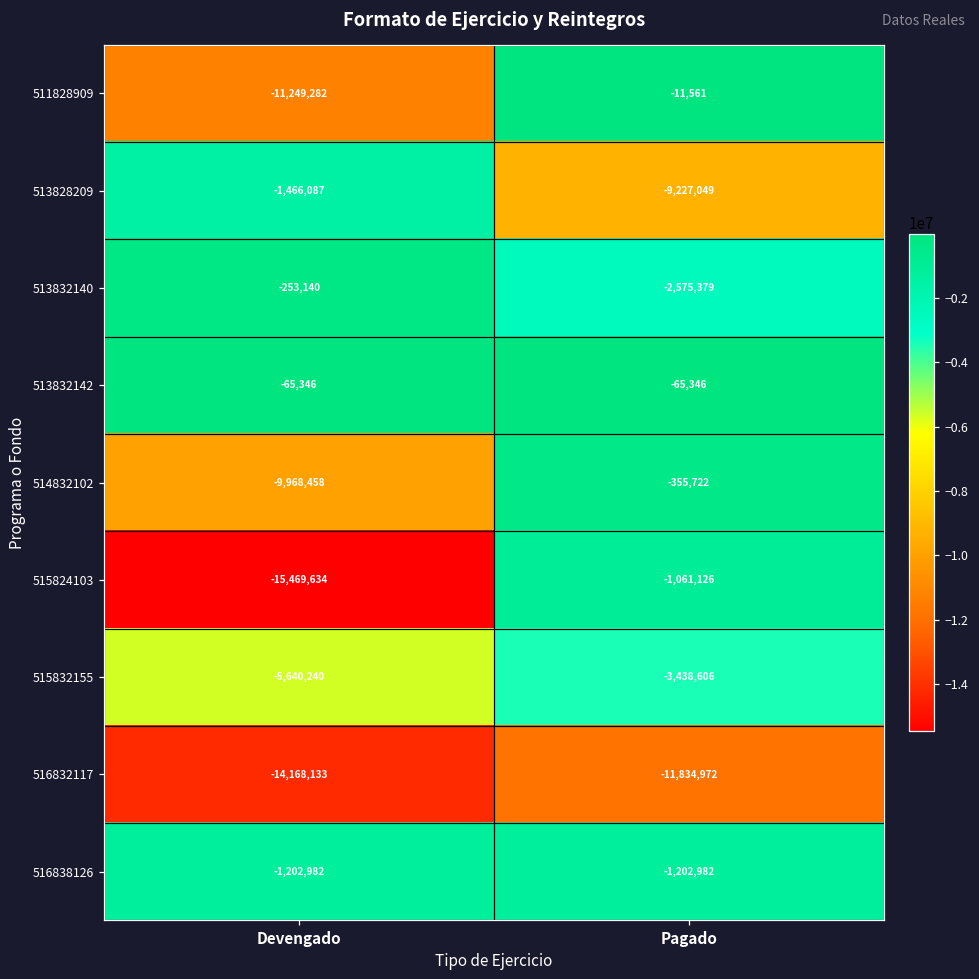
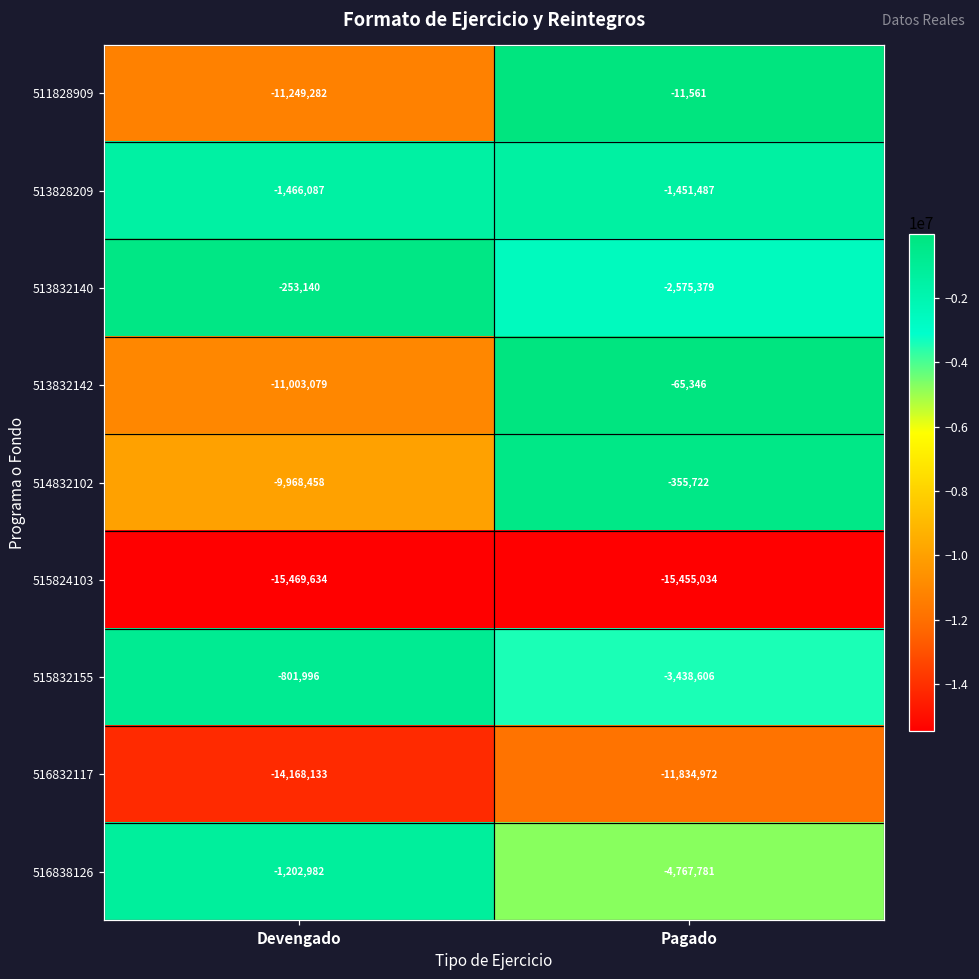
  {
    "511828909": {
      "Devengado": "-11,249,282",
      "Pagado": "-11,561"
    },
    "513828209": {
      "Devengado": "-1,466,087",
-     "Pagado": "-9,227,049"
+     "Pagado": "-1,451,487"
    },
    "513832140": {
      "Devengado": "-253,140",
      "Pagado": "-2,575,379"
    },
    "513832142": {
-     "Devengado": "-65,346",
+     "Devengado": "-11,003,079",
      "Pagado": "-65,346"
    },
    "514832102": {
      "Devengado": "-9,968,458",
      "Pagado": "-355,722"
    },
    "515824103": {
      "Devengado": "-15,469,634",
-     "Pagado": "-1,061,126"
+     "Pagado": "-15,455,034"
    },
    "515832155": {
-     "Devengado": "-5,640,240",
+     "Devengado": "-801,996",
      "Pagado": "-3,438,606"
    },
    "516832117": {
      "Devengado": "-14,168,133",
      "Pagado": "-11,834,972"
    },
    "516838126": {
      "Devengado": "-1,202,982",
-     "Pagado": "-1,202,982"
+     "Pagado": "-4,767,781"
    }
  }
